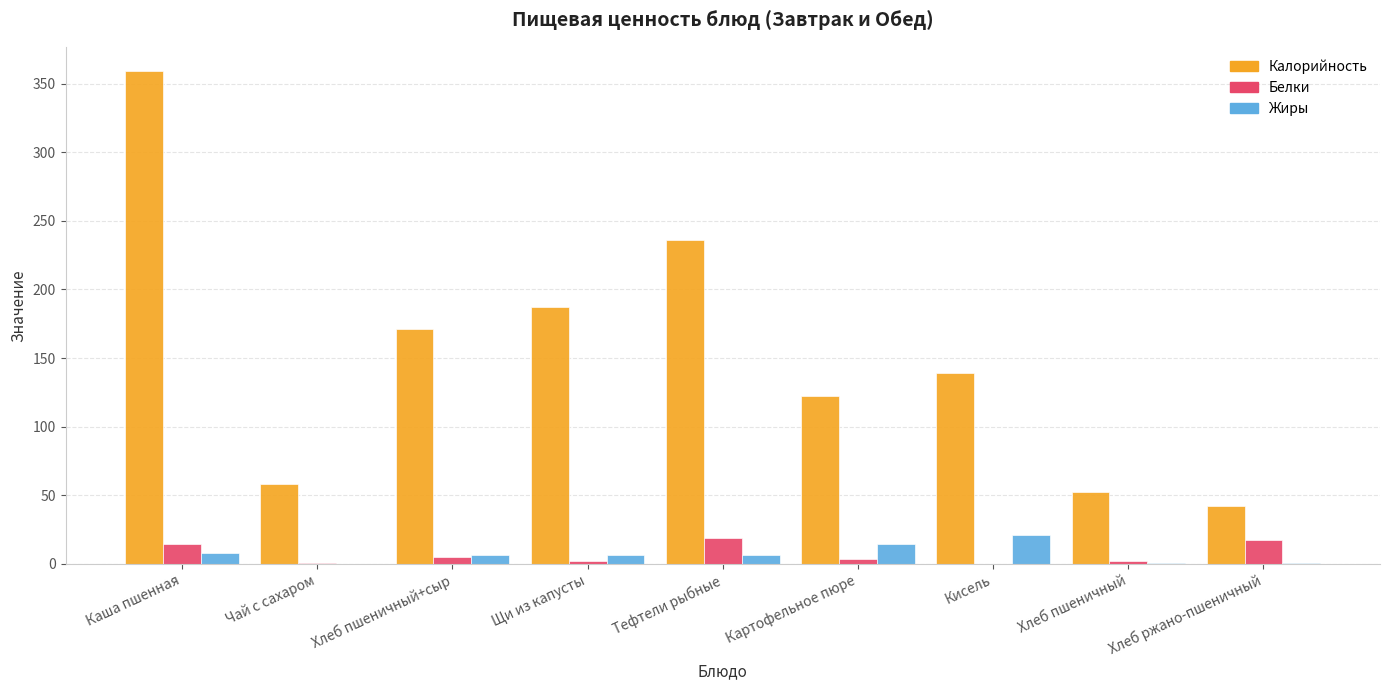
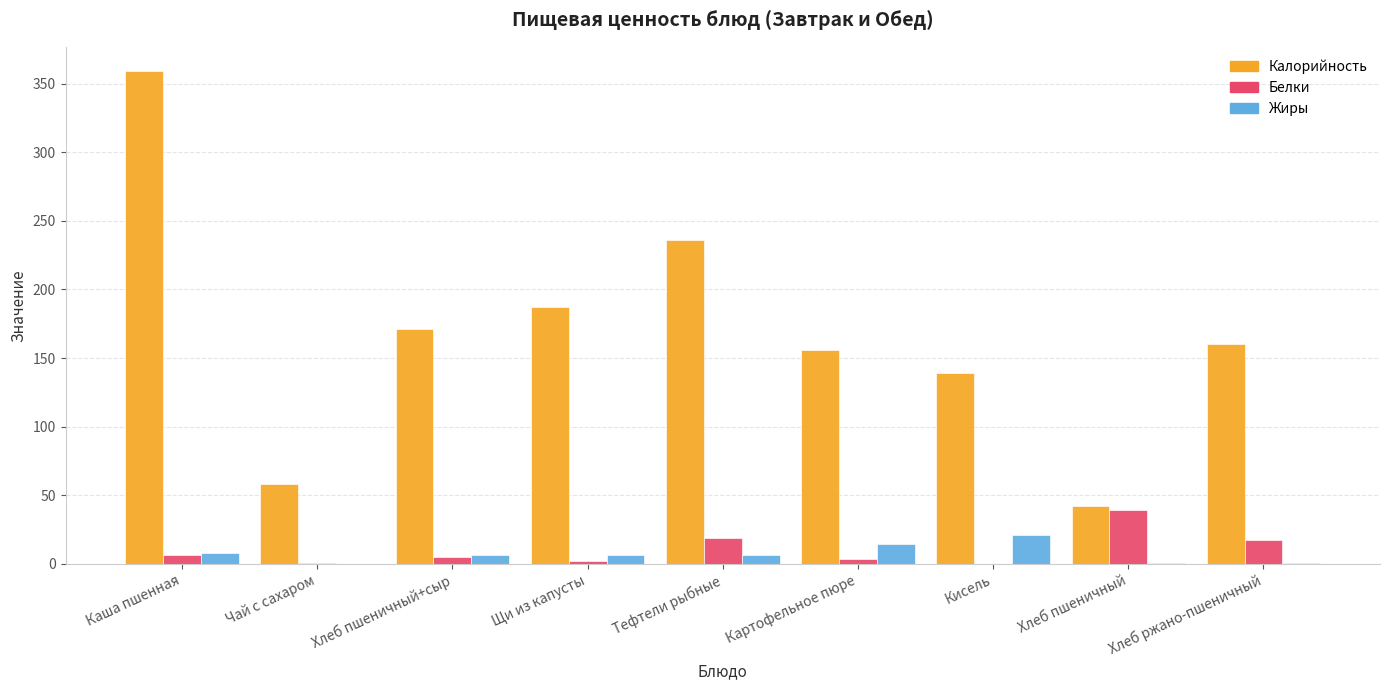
  {
    "Калорийность": {
      "Каша пшенная": 359,
      "Чай с сахаром": 58,
      "Хлеб пшеничный+сыр": 171,
      "Щи из капусты": 188,
      "Тефтели рыбные": 236,
-     "Картофельное пюре": 122,
+     "Картофельное пюре": 156,
      "Кисель": 139,
-     "Хлеб пшеничный": 52,
-     "Хлеб ржано-пшеничный": 42
+     "Хлеб пшеничный": 42,
+     "Хлеб ржано-пшеничный": 160
    },
    "Белки": {
-     "Каша пшенная": 14,
+     "Каша пшенная": 6,
      "Хлеб пшеничный+сыр": 5,
      "Щи из капусты": 2,
      "Тефтели рыбные": 19,
      "Картофельное пюре": 3,
      "Кисель": 0,
-     "Хлеб пшеничный": 2,
+     "Хлеб пшеничный": 40,
      "Хлеб ржано-пшеничный": 18
    },
    "Жиры": {
      "Каша пшенная": 8,
      "Чай с сахаром": 0,
      "Хлеб пшеничный+сыр": 6,
      "Щи из капусты": 6,
      "Тефтели рыбные": 6,
      "Картофельное пюре": 15,
      "Кисель": 21
    }
  }
